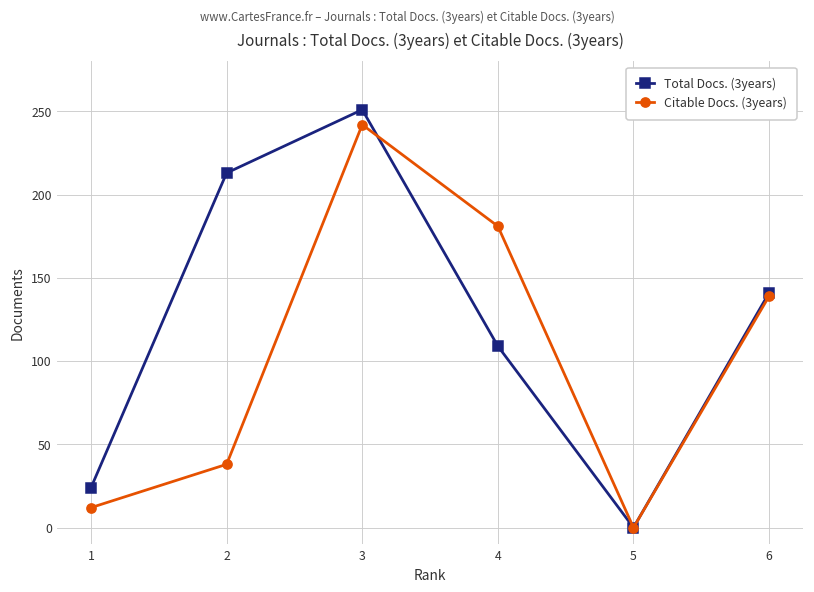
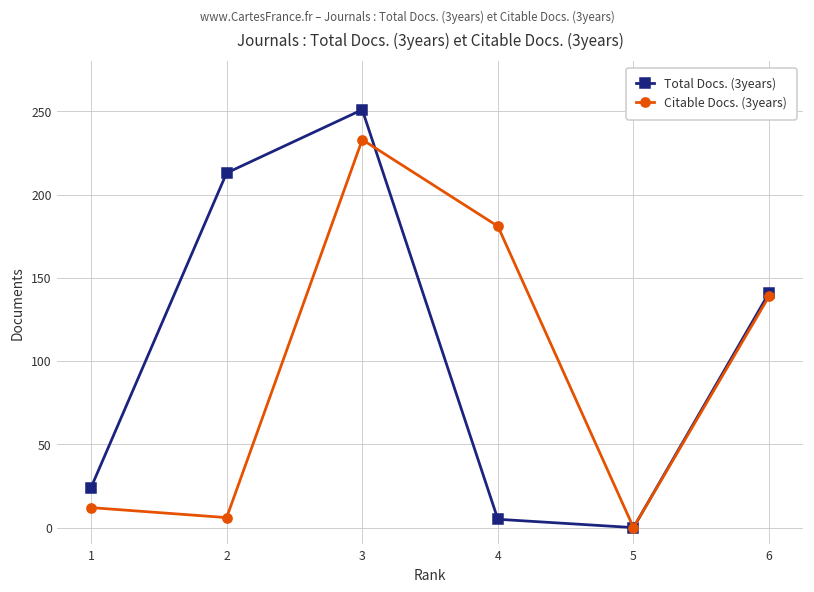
  {
    "Total Docs. (3years)": {
      "1": 24,
      "2": 213,
      "3": 251,
-     "4": 109,
+     "4": 5,
      "6": 141
    },
    "Citable Docs. (3years)": {
      "1": 12,
-     "2": 38,
-     "3": 242,
+     "2": 6,
+     "3": 233,
      "4": 181,
      "6": 139
    }
  }
